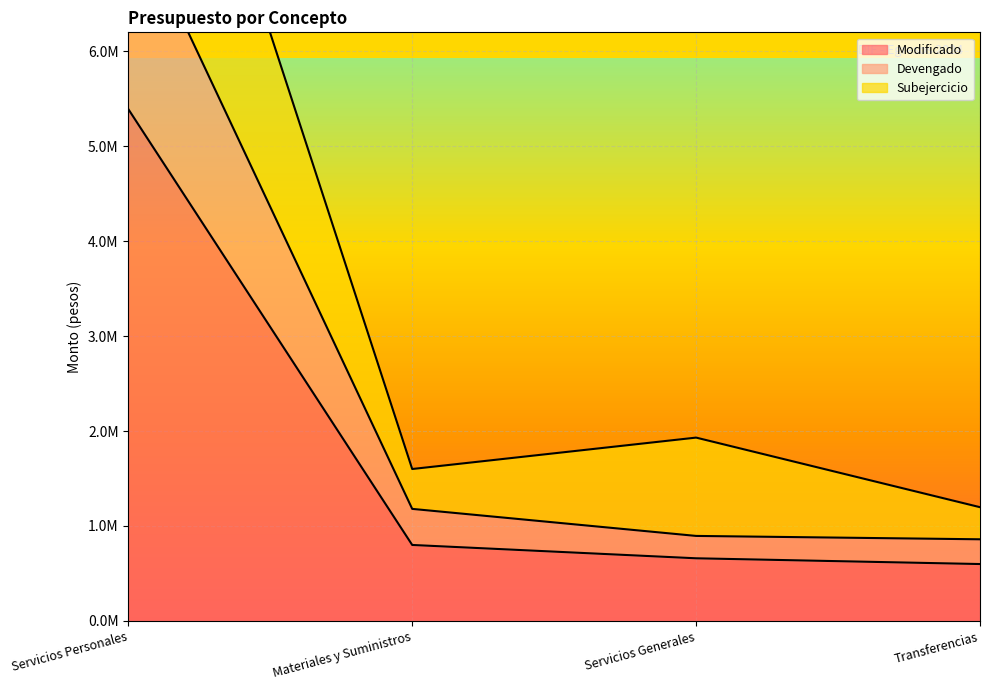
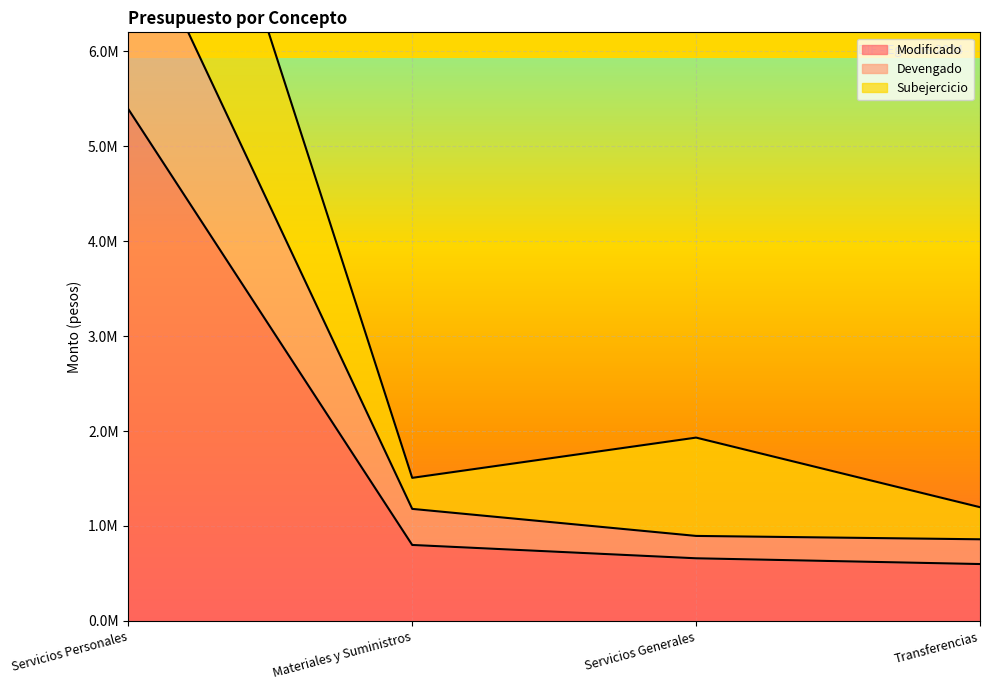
  {
    "Subejercicio": {
-     "Materiales y Suministros": 400000,
+     "Materiales y Suministros": 300000,
      "Servicios Generales": 1000000,
      "Transferencias": 300000
    }
  }
